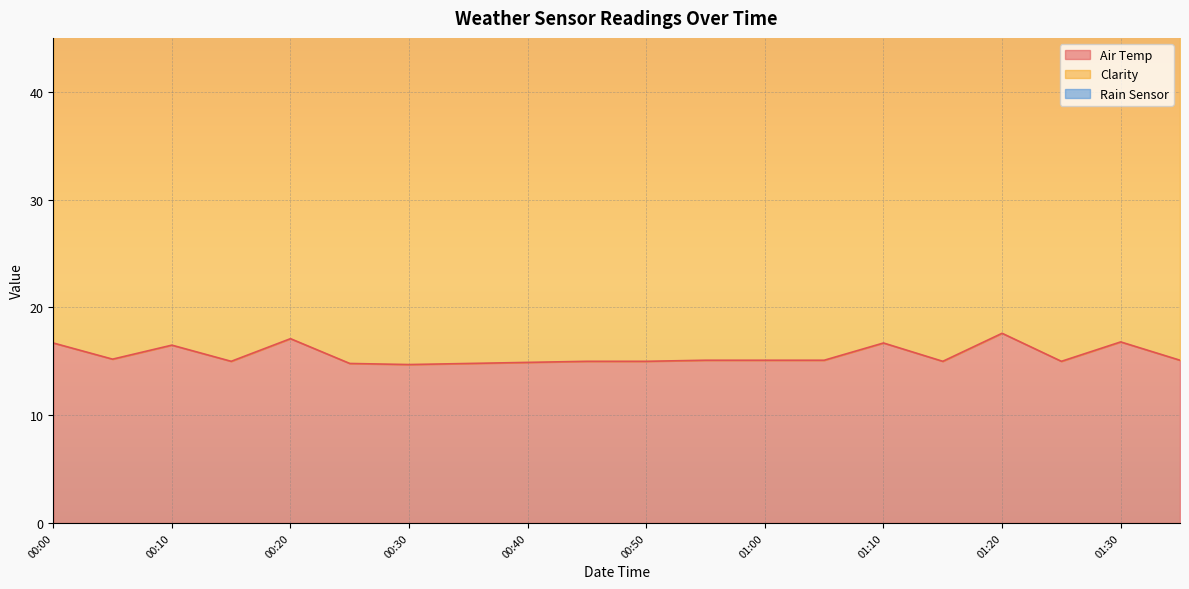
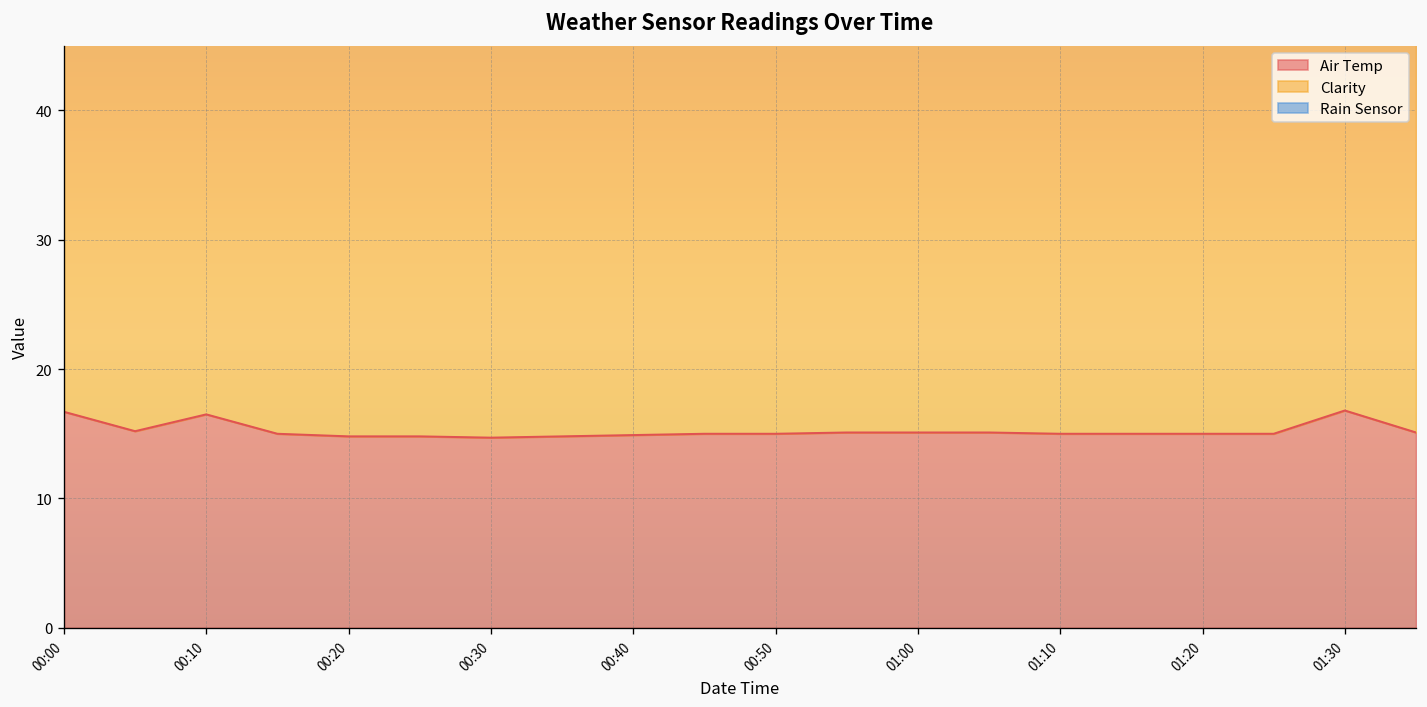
  {
    "Air Temp": {
      "00:00": 16.7,
      "00:10": 16.5,
-     "00:20": 17.1,
+     "00:20": 14.8,
      "00:30": 14.7,
      "00:40": 14.9,
      "00:50": 15.0,
      "01:00": 15.1,
-     "01:10": 16.7,
-     "01:20": 17.6,
+     "01:10": 15.0,
+     "01:20": 15.0,
      "01:30": 16.8
    }
  }
